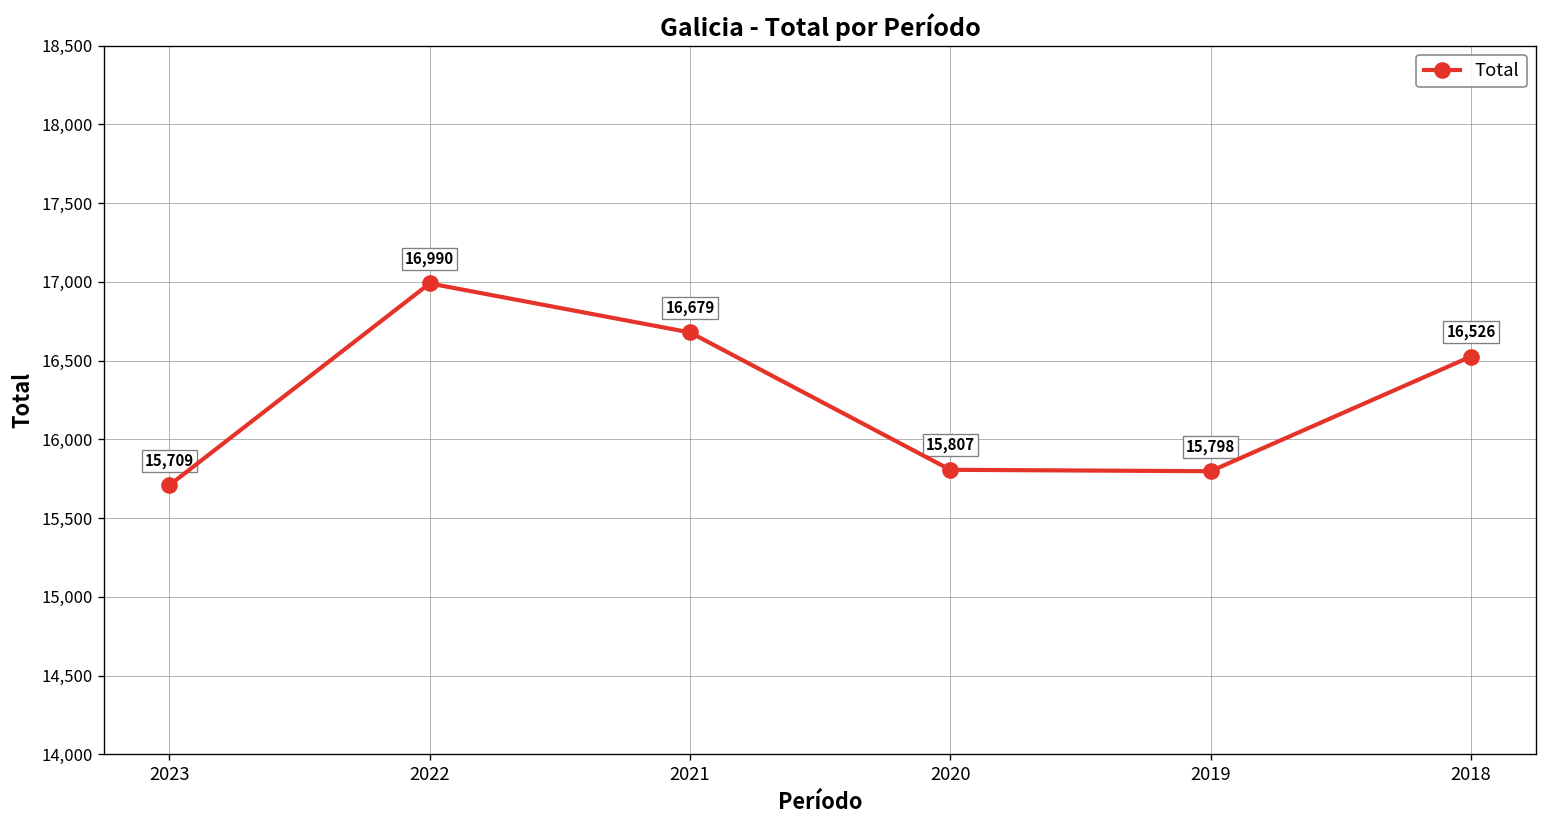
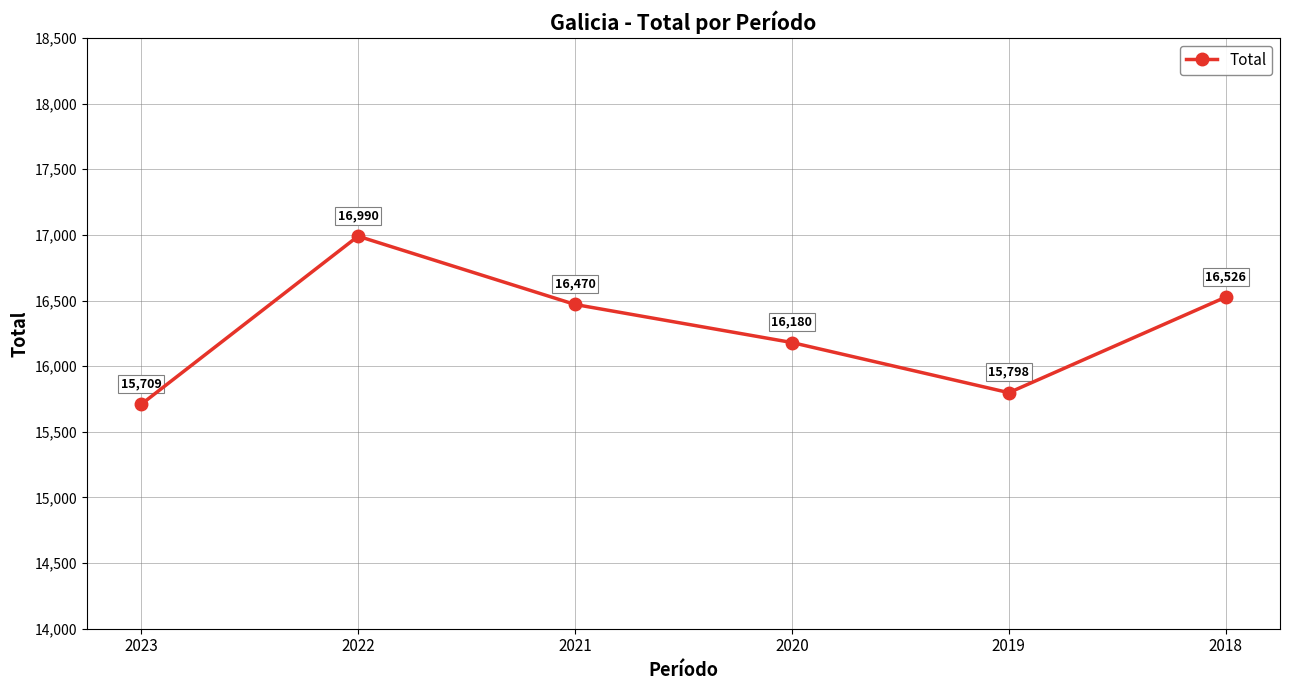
  {
-   "2021": "16,679",
-   "2020": "15,807"
+   "2021": "16,470",
+   "2020": "16,180"
  }
